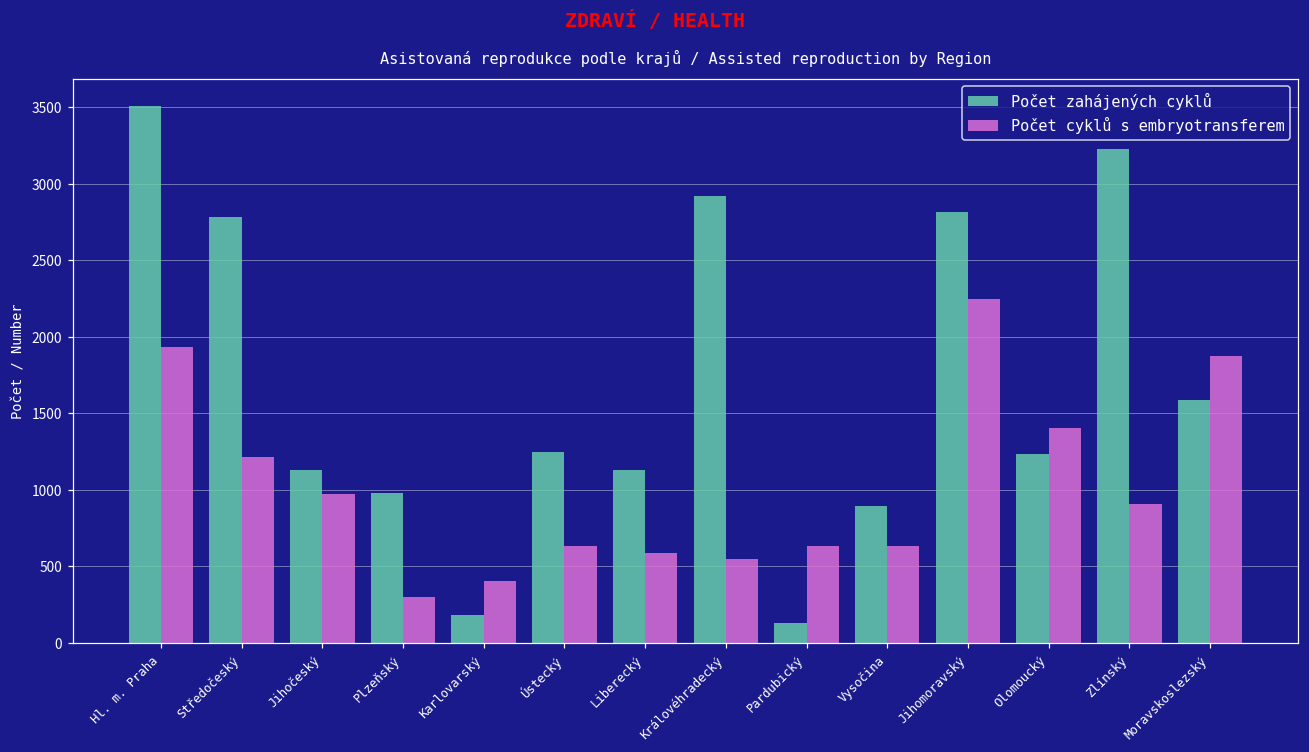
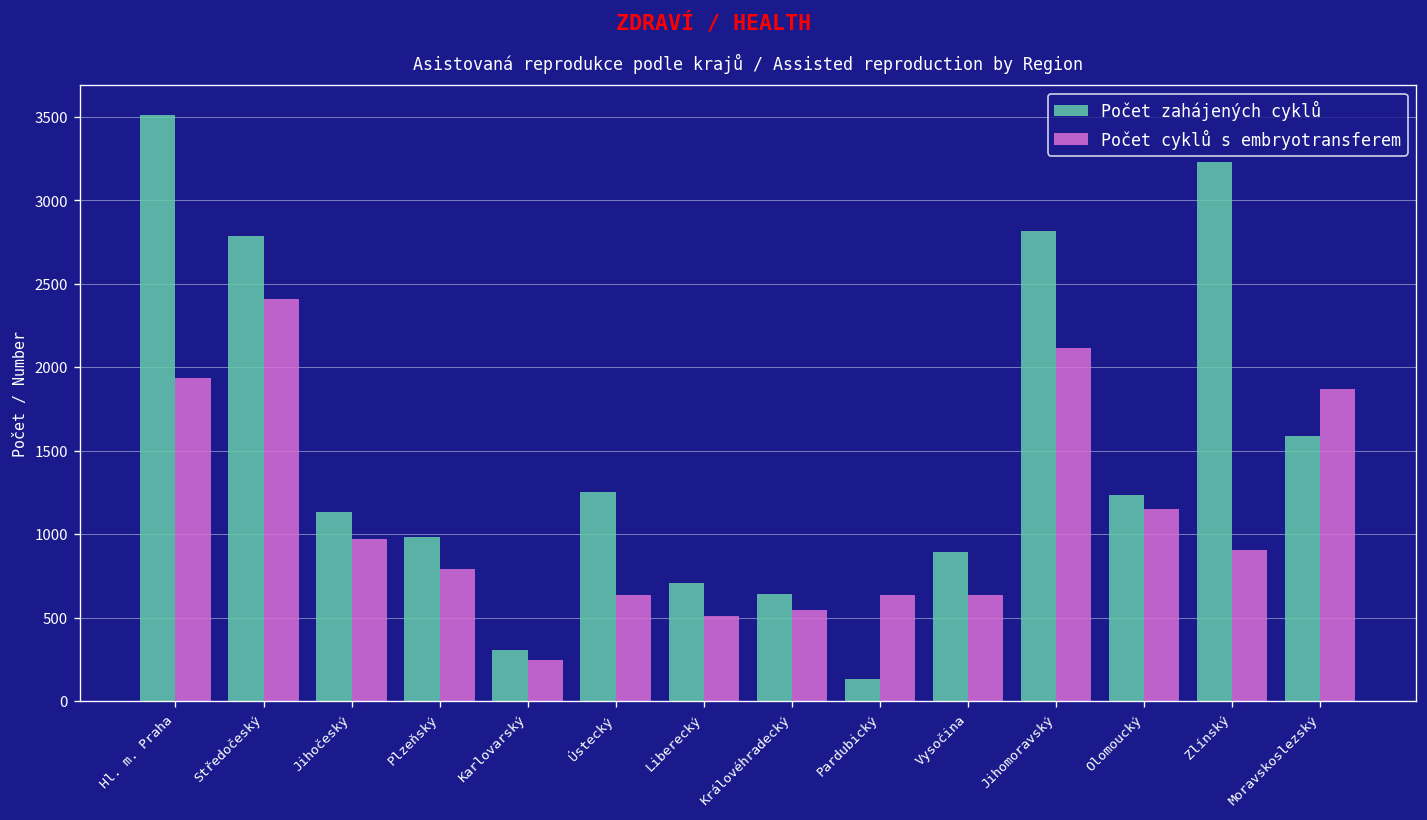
  {
    "Počet zahájených cyklů": {
      "Hl. m. Praha": 3510,
      "Středočeský": 2780,
      "Jihočeský": 1130,
      "Plzeňský": 980,
-     "Karlovarský": 190,
+     "Karlovarský": 310,
      "Ústecký": 1250,
-     "Liberecký": 1130,
-     "Královéhradecký": 2920,
+     "Liberecký": 710,
+     "Královéhradecký": 640,
      "Pardubický": 130,
      "Vysočina": 890,
      "Jihomoravský": 2810,
      "Olomoucký": 1230,
      "Zlínský": 3230,
      "Moravskoslezský": 1590
    },
    "Počet cyklů s embryotransferem": {
      "Hl. m. Praha": 1940,
-     "Středočeský": 1220,
+     "Středočeský": 2410,
      "Jihočeský": 970,
-     "Plzeňský": 300,
-     "Karlovarský": 400,
+     "Plzeňský": 790,
+     "Karlovarský": 250,
      "Ústecký": 640,
-     "Liberecký": 590,
+     "Liberecký": 510,
      "Královéhradecký": 550,
      "Pardubický": 630,
      "Vysočina": 640,
-     "Jihomoravský": 2250,
-     "Olomoucký": 1410,
+     "Jihomoravský": 2110,
+     "Olomoucký": 1150,
      "Zlínský": 910,
      "Moravskoslezský": 1870
    }
  }
